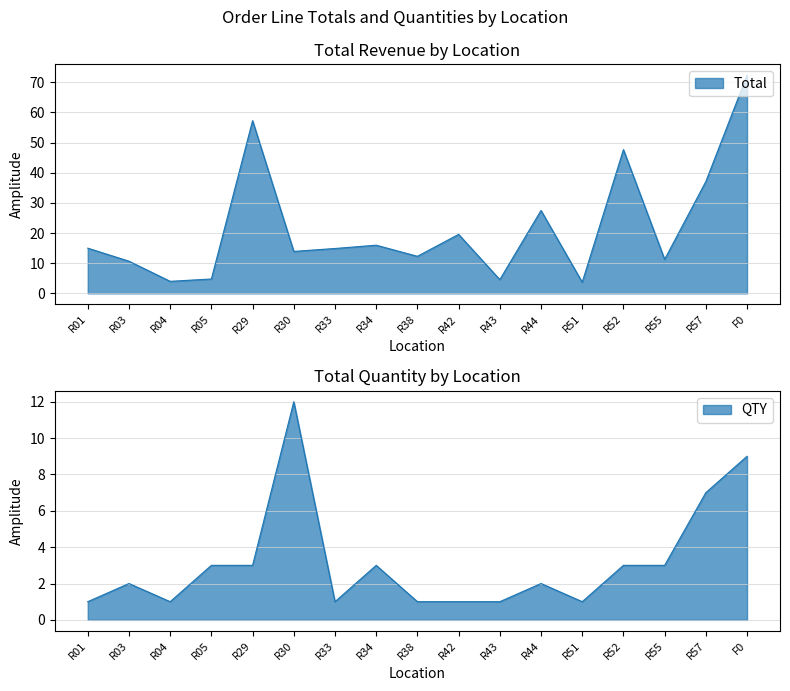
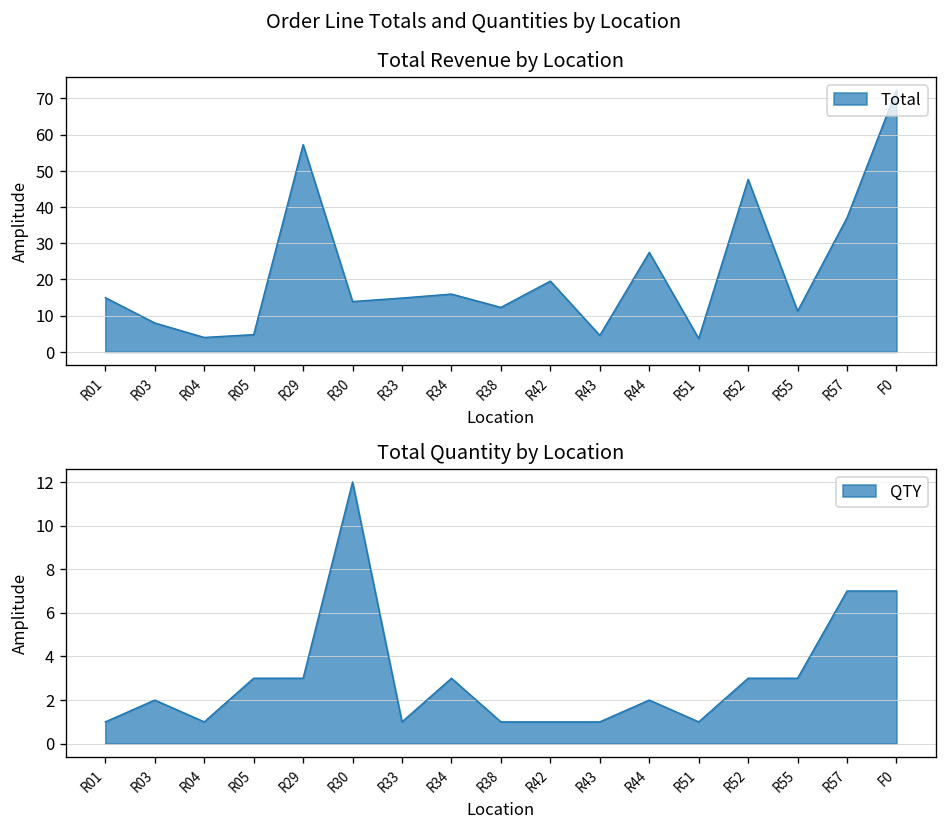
  {
    "Total Revenue by Location": {
      "R01": 15,
-     "R03": 11,
+     "R03": 8,
      "R04": 4,
      "R05": 5,
      "R29": 57,
      "R30": 14,
      "R33": 15,
      "R34": 16,
      "R38": 12,
      "R42": 20,
      "R43": 5,
      "R44": 27,
      "R51": 4,
      "R52": 48,
      "R55": 11,
      "R57": 37
    },
    "Total Quantity by Location": {
      "R01": 1,
      "R03": 2,
      "R04": 1,
      "R05": 3,
      "R29": 3,
      "R30": 12,
      "R33": 1,
      "R34": 3,
      "R38": 1,
      "R42": 1,
      "R43": 1,
      "R44": 2,
      "R51": 1,
      "R52": 3,
      "R55": 3,
      "R57": 7,
-     "F0": 9
+     "F0": 7
    }
  }
